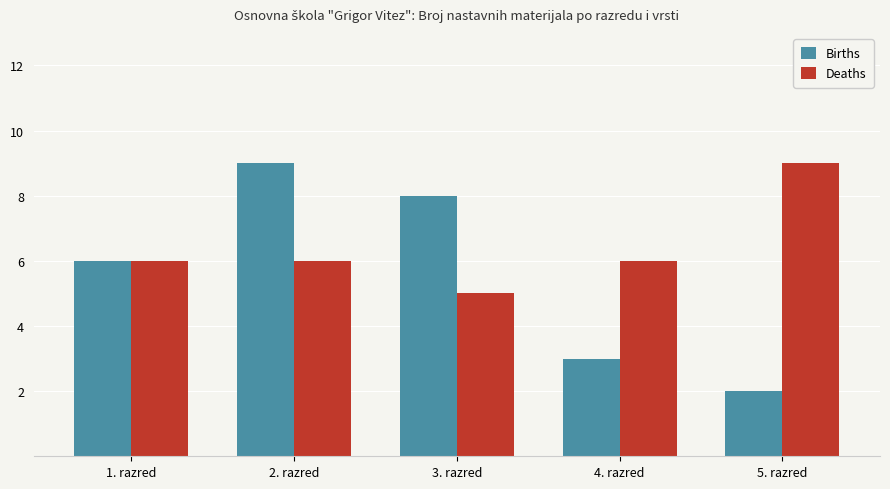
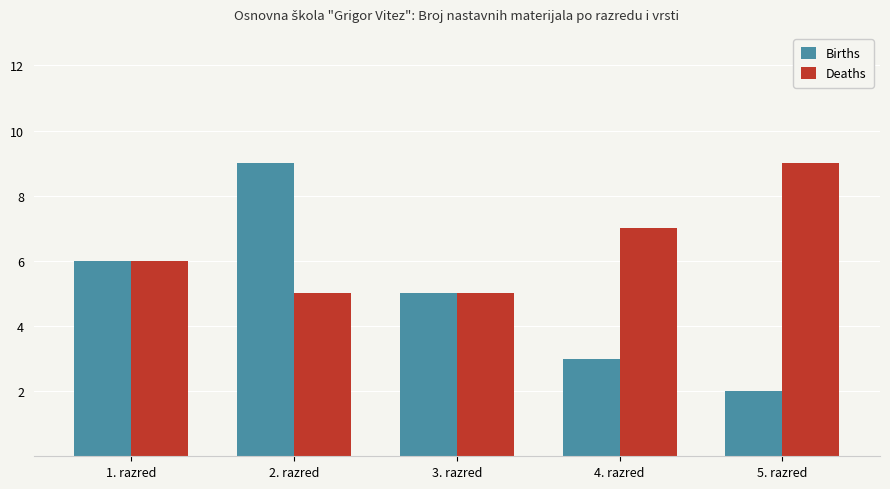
  {
    "Births": {
      "1. razred": 6,
      "2. razred": 9,
-     "3. razred": 8,
+     "3. razred": 5,
      "4. razred": 3,
      "5. razred": 2
    },
    "Deaths": {
      "1. razred": 6,
-     "2. razred": 6,
+     "2. razred": 5,
      "3. razred": 5,
-     "4. razred": 6,
+     "4. razred": 7,
      "5. razred": 9
    }
  }
